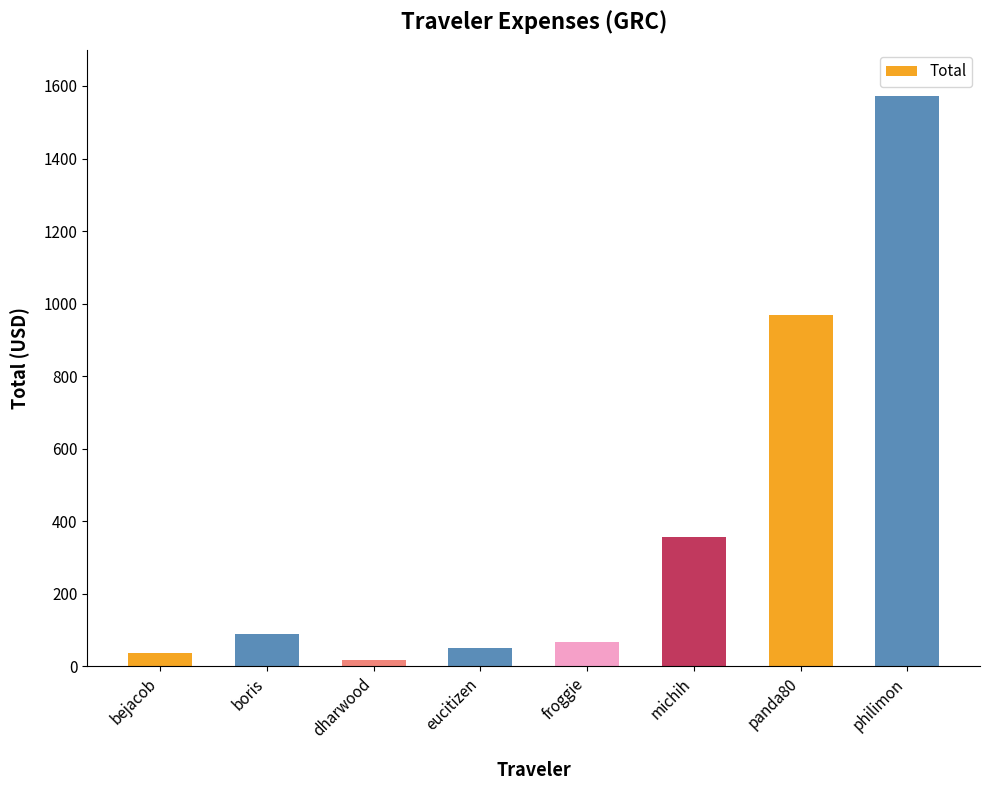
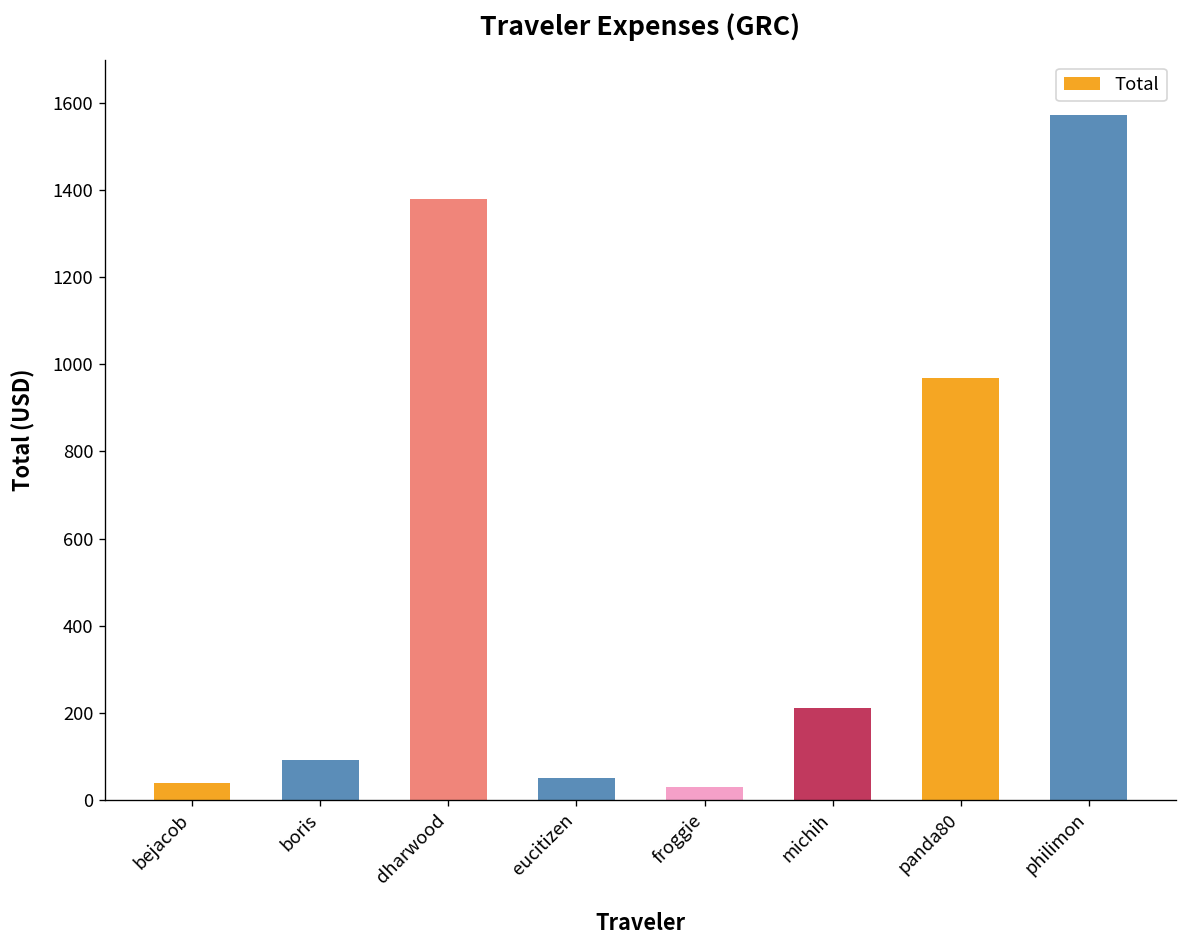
  {
    "bejacob": 40,
    "boris": 90,
-   "dharwood": 20,
+   "dharwood": 1380,
    "eucitizen": 50,
-   "froggie": 70,
-   "michih": 360,
+   "froggie": 30,
+   "michih": 210,
    "panda80": 970,
    "philimon": 1570
  }
